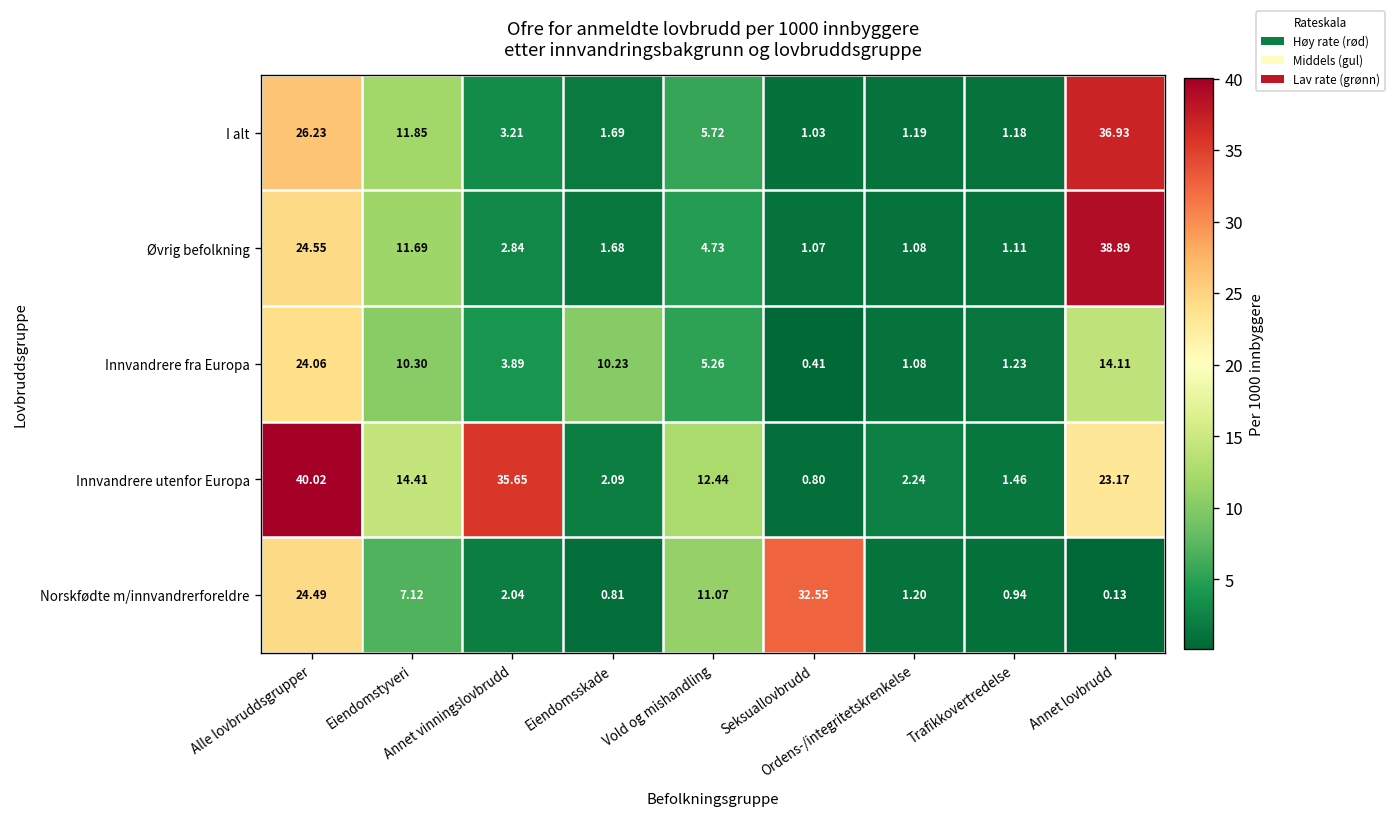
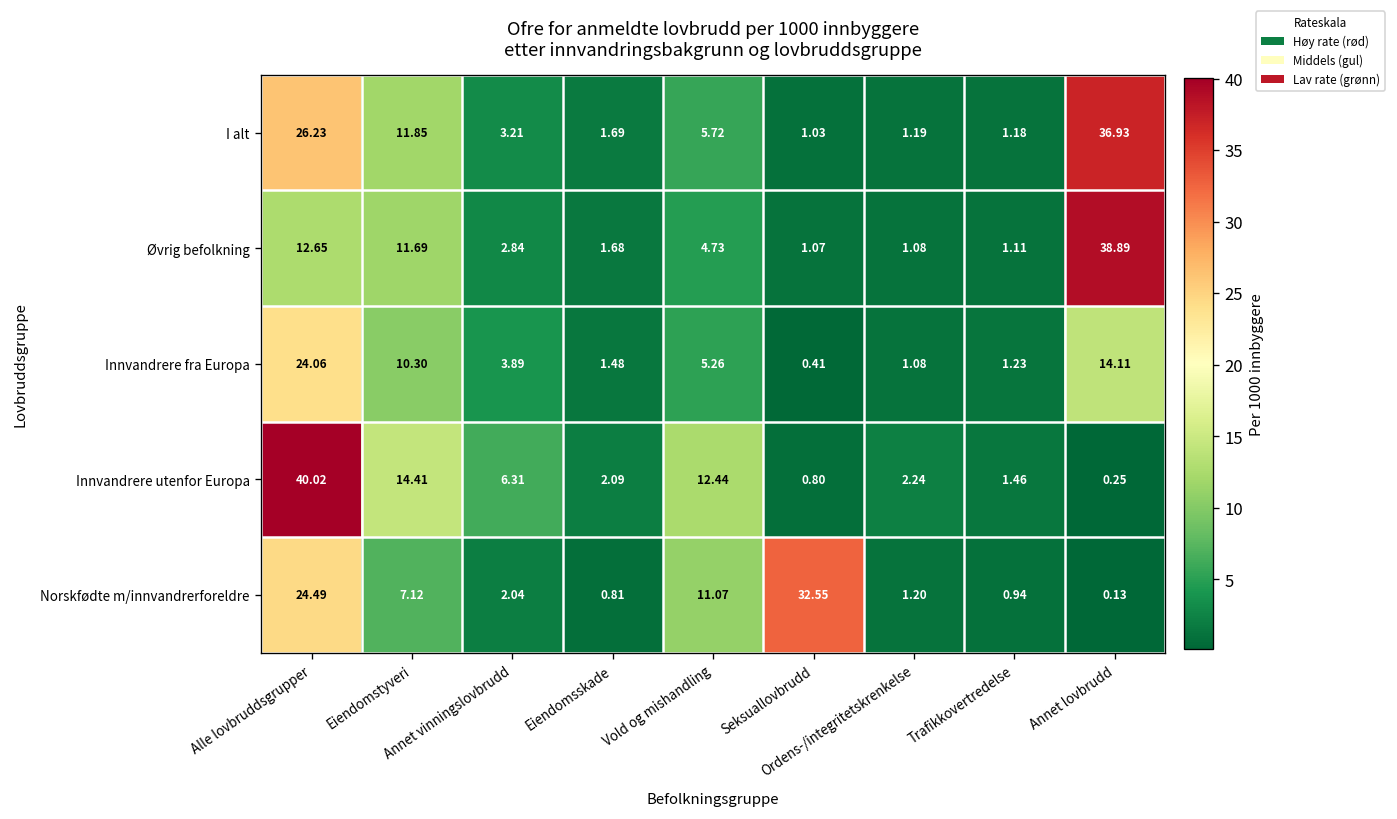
  {
    "I alt": {
      "Alle lovbruddsgrupper": 26.23,
      "Eiendomstyveri": 11.85,
      "Annet vinningslovbrudd": 3.21,
      "Eiendomsskade": 1.69,
      "Vold og mishandling": 5.72,
      "Seksuallovbrudd": 1.03,
      "Ordens-/integritetskrenkelse": 1.19,
      "Trafikkovertredelse": 1.18,
      "Annet lovbrudd": 36.93
    },
    "Øvrig befolkning": {
-     "Alle lovbruddsgrupper": 24.55,
+     "Alle lovbruddsgrupper": 12.65,
      "Eiendomstyveri": 11.69,
      "Annet vinningslovbrudd": 2.84,
      "Eiendomsskade": 1.68,
      "Vold og mishandling": 4.73,
      "Seksuallovbrudd": 1.07,
      "Ordens-/integritetskrenkelse": 1.08,
      "Trafikkovertredelse": 1.11,
      "Annet lovbrudd": 38.89
    },
    "Innvandrere fra Europa": {
      "Alle lovbruddsgrupper": 24.06,
      "Eiendomstyveri": 10.30,
      "Annet vinningslovbrudd": 3.89,
-     "Eiendomsskade": 10.23,
+     "Eiendomsskade": 1.48,
      "Vold og mishandling": 5.26,
      "Seksuallovbrudd": 0.41,
      "Ordens-/integritetskrenkelse": 1.08,
      "Trafikkovertredelse": 1.23,
      "Annet lovbrudd": 14.11
    },
    "Innvandrere utenfor Europa": {
      "Alle lovbruddsgrupper": 40.02,
      "Eiendomstyveri": 14.41,
-     "Annet vinningslovbrudd": 35.65,
+     "Annet vinningslovbrudd": 6.31,
      "Eiendomsskade": 2.09,
      "Vold og mishandling": 12.44,
      "Seksuallovbrudd": 0.80,
      "Ordens-/integritetskrenkelse": 2.24,
      "Trafikkovertredelse": 1.46,
-     "Annet lovbrudd": 23.17
+     "Annet lovbrudd": 0.25
    },
    "Norskfødte m/innvandrerforeldre": {
      "Alle lovbruddsgrupper": 24.49,
      "Eiendomstyveri": 7.12,
      "Annet vinningslovbrudd": 2.04,
      "Eiendomsskade": 0.81,
      "Vold og mishandling": 11.07,
      "Seksuallovbrudd": 32.55,
      "Ordens-/integritetskrenkelse": 1.20,
      "Trafikkovertredelse": 0.94,
      "Annet lovbrudd": 0.13
    }
  }
